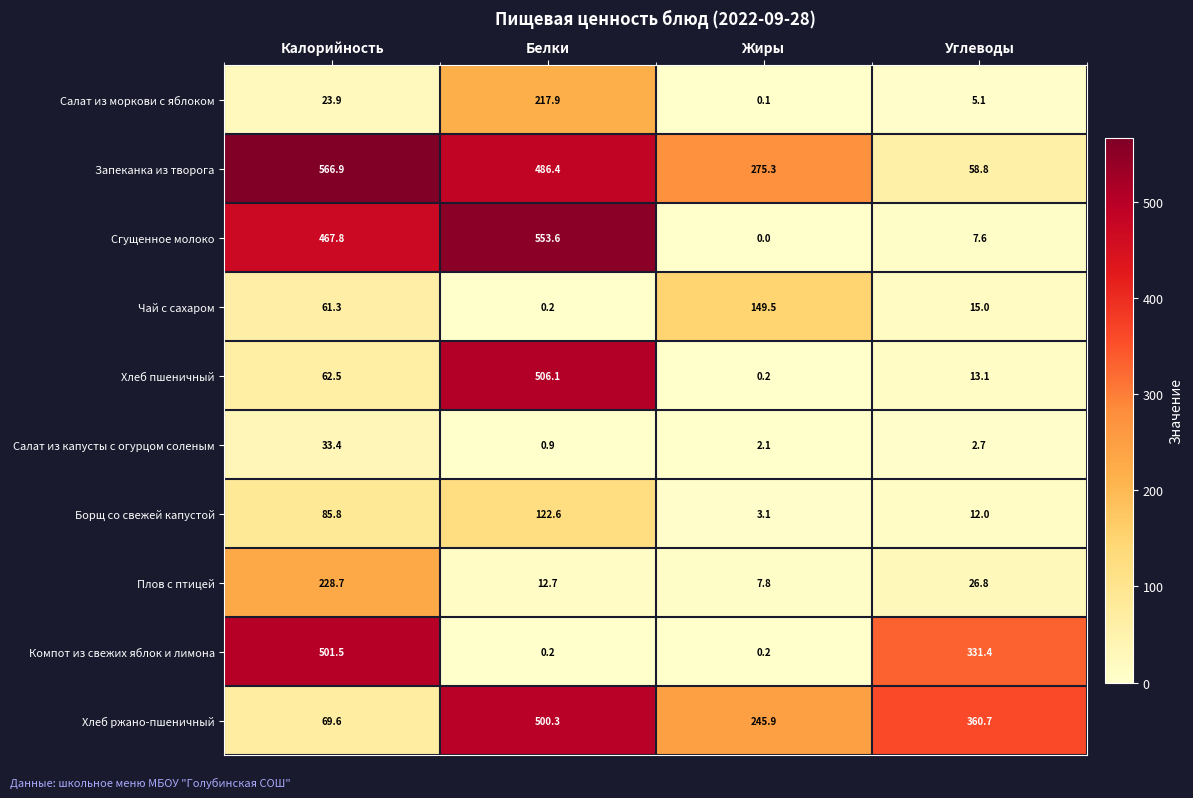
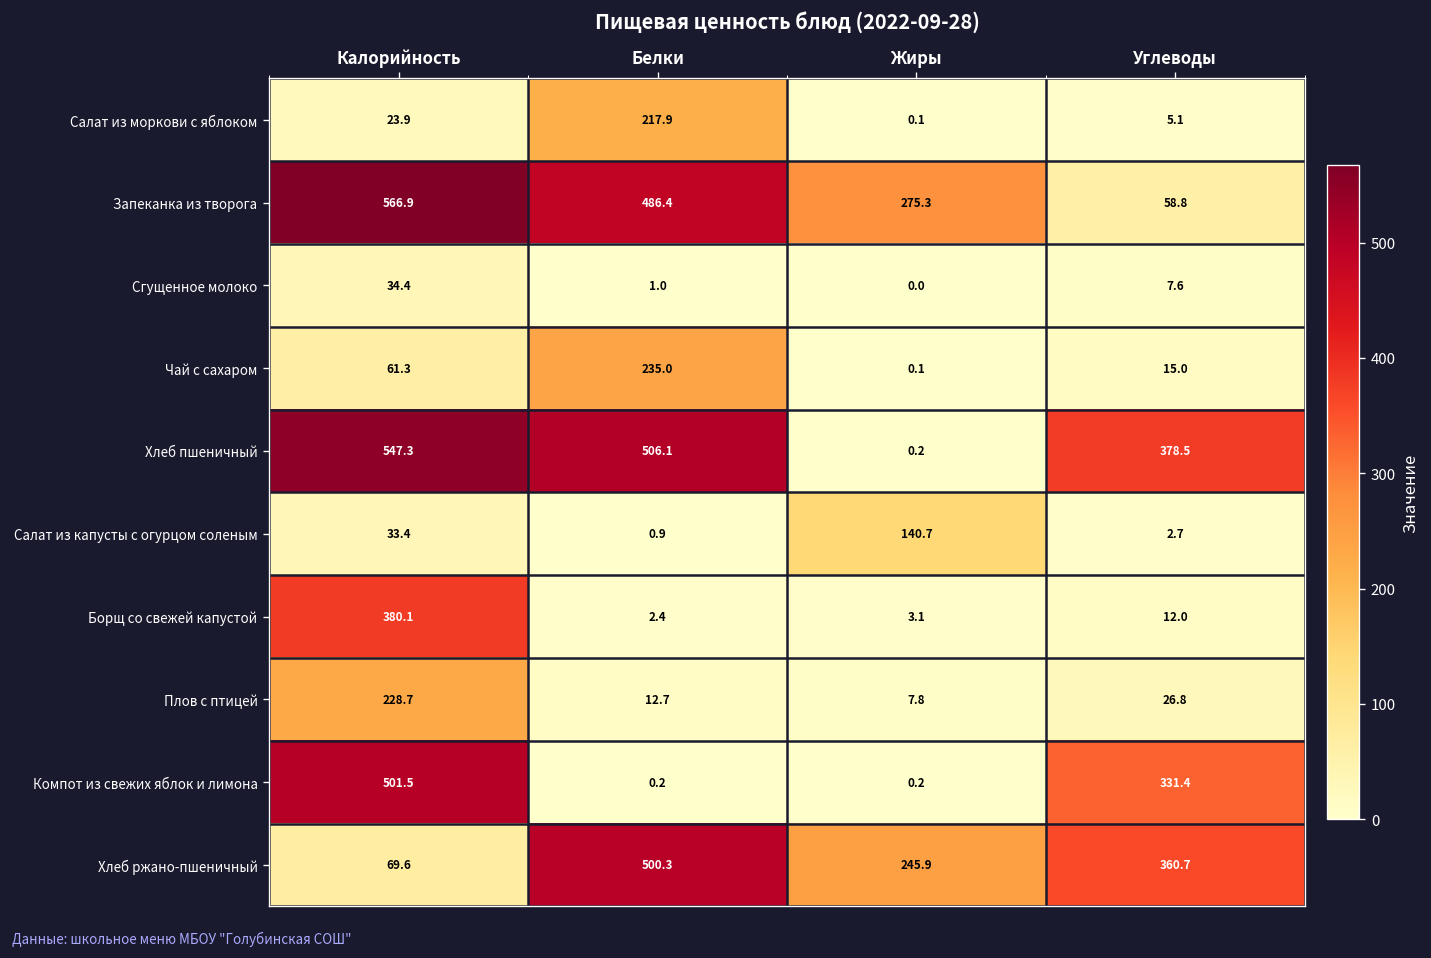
  {
    "Салат из моркови с яблоком": {
      "Калорийность": 23.9,
      "Белки": 217.9,
      "Жиры": 0.1,
      "Углеводы": 5.1
    },
    "Запеканка из творога": {
      "Калорийность": 566.9,
      "Белки": 486.4,
      "Жиры": 275.3,
      "Углеводы": 58.8
    },
    "Сгущенное молоко": {
-     "Калорийность": 467.8,
-     "Белки": 553.6,
+     "Калорийность": 34.4,
+     "Белки": 1.0,
      "Жиры": 0.0,
      "Углеводы": 7.6
    },
    "Чай с сахаром": {
      "Калорийность": 61.3,
-     "Белки": 0.2,
-     "Жиры": 149.5,
+     "Белки": 235.0,
+     "Жиры": 0.1,
      "Углеводы": 15.0
    },
    "Хлеб пшеничный": {
-     "Калорийность": 62.5,
+     "Калорийность": 547.3,
      "Белки": 506.1,
      "Жиры": 0.2,
-     "Углеводы": 13.1
+     "Углеводы": 378.5
    },
    "Салат из капусты с огурцом соленым": {
      "Калорийность": 33.4,
      "Белки": 0.9,
-     "Жиры": 2.1,
+     "Жиры": 140.7,
      "Углеводы": 2.7
    },
    "Борщ со свежей капустой": {
-     "Калорийность": 85.8,
-     "Белки": 122.6,
+     "Калорийность": 380.1,
+     "Белки": 2.4,
      "Жиры": 3.1,
      "Углеводы": 12.0
    },
    "Плов с птицей": {
      "Калорийность": 228.7,
      "Белки": 12.7,
      "Жиры": 7.8,
      "Углеводы": 26.8
    },
    "Компот из свежих яблок и лимона": {
      "Калорийность": 501.5,
      "Белки": 0.2,
      "Жиры": 0.2,
      "Углеводы": 331.4
    },
    "Хлеб ржано-пшеничный": {
      "Калорийность": 69.6,
      "Белки": 500.3,
      "Жиры": 245.9,
      "Углеводы": 360.7
    }
  }
